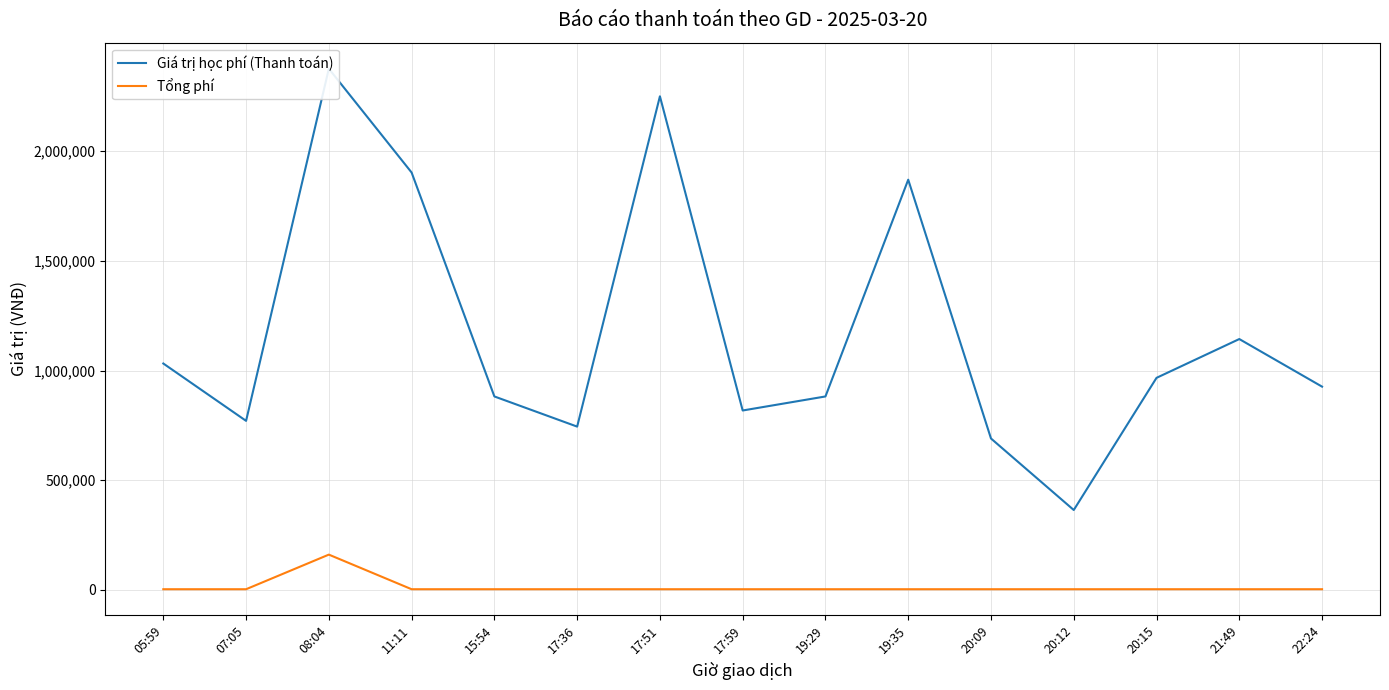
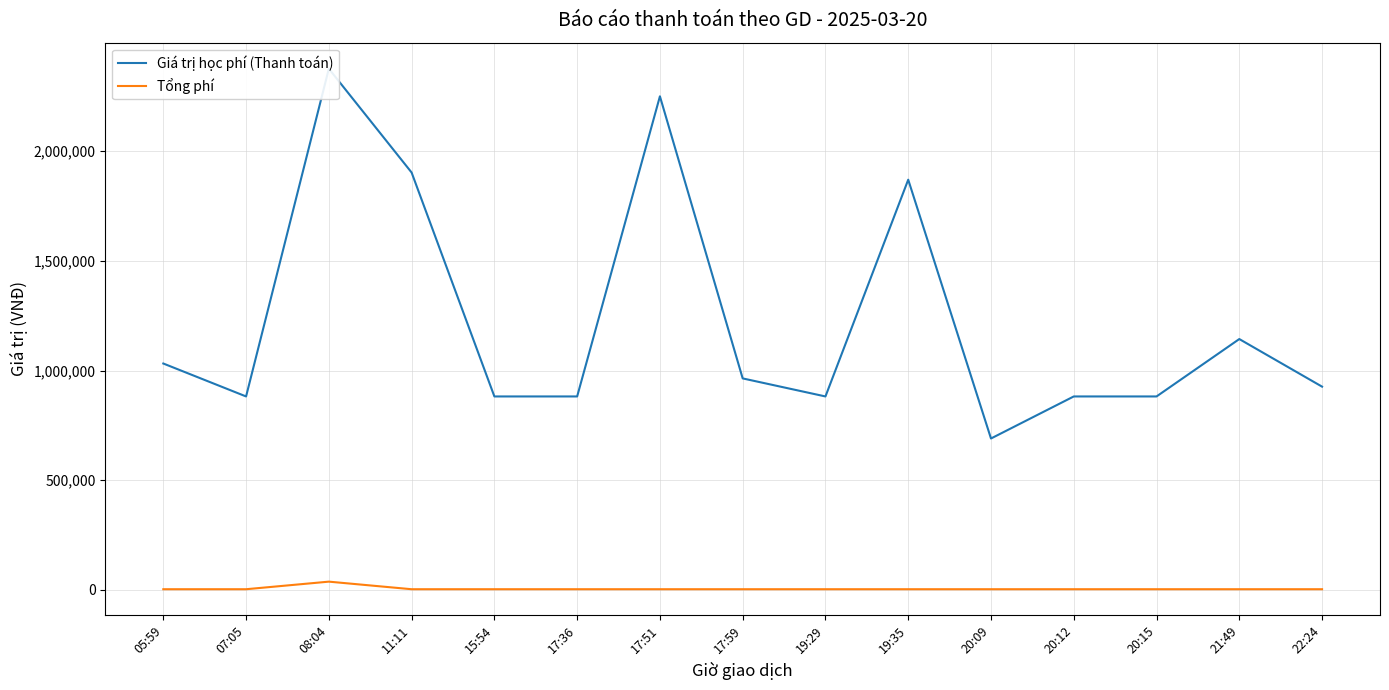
  {
    "Giá trị học phí (Thanh toán)": {
      "05:59": "1,030,000",
-     "07:05": "770,000",
+     "07:05": "880,000",
      "11:11": "1,900,000",
      "15:54": "880,000",
-     "17:36": "740,000",
+     "17:36": "880,000",
      "17:51": "2,250,000",
-     "17:59": "820,000",
+     "17:59": "960,000",
      "19:29": "880,000",
      "19:35": "1,870,000",
      "20:09": "690,000",
-     "20:12": "360,000",
-     "20:15": "970,000",
+     "20:12": "880,000",
+     "20:15": "880,000",
      "21:49": "1,140,000",
      "22:24": "930,000"
    },
    "Tổng phí": {
      "05:59": "0",
      "07:05": "0",
-     "08:04": "160,000",
+     "08:04": "40,000",
      "11:11": "0",
      "15:54": "0",
      "17:36": "0",
      "17:51": "0",
      "17:59": "0",
      "19:29": "0",
      "19:35": "0",
      "20:09": "0",
      "20:12": "0",
      "20:15": "0",
      "21:49": "0",
      "22:24": "0"
    }
  }
